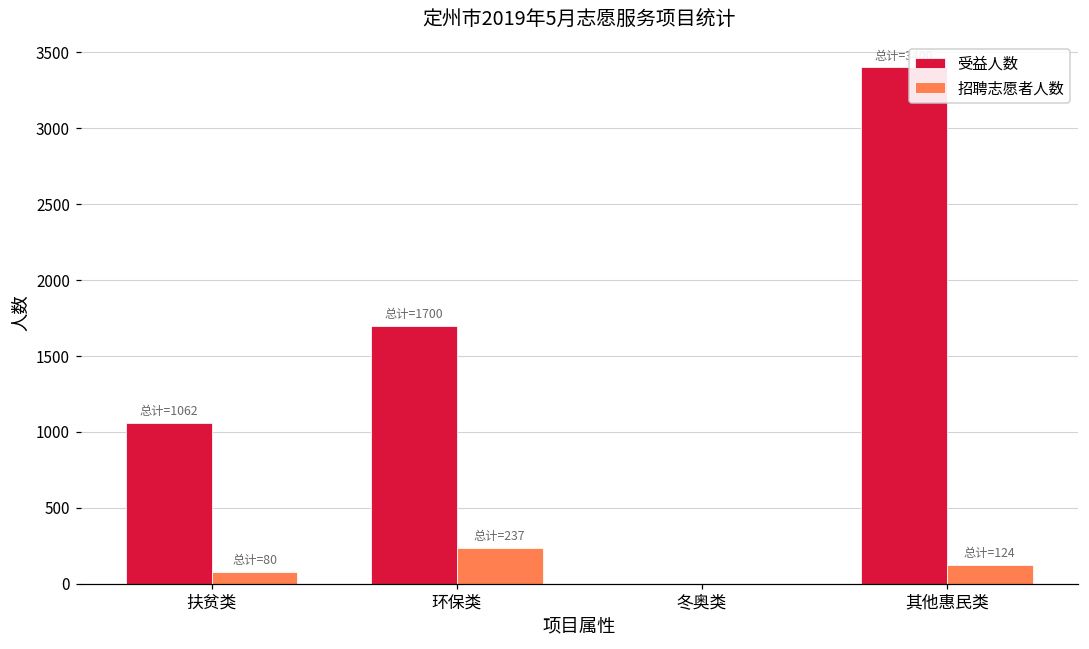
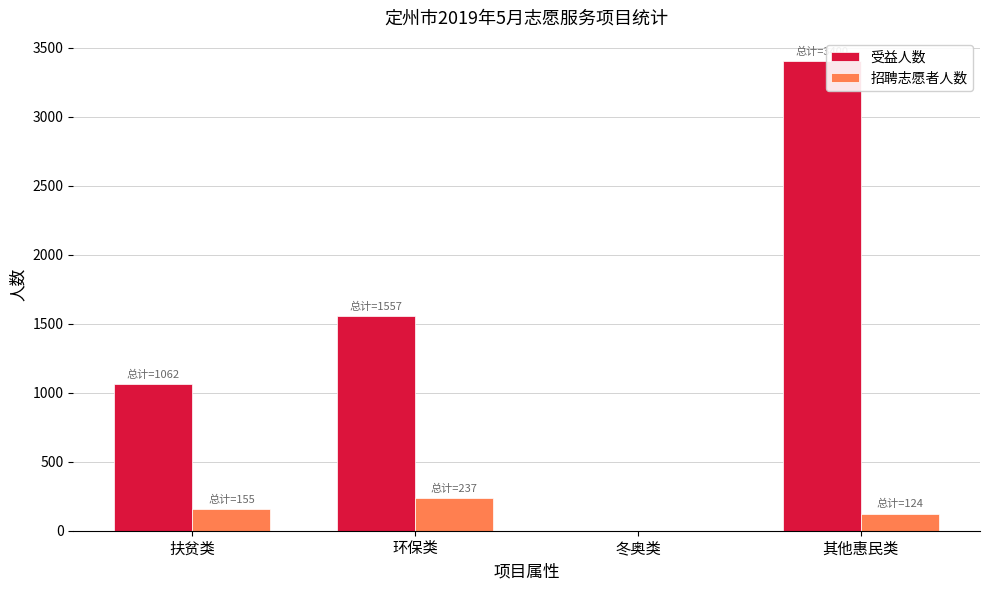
  {
    "受益人数": {
      "扶贫类": 1062,
-     "环保类": 1700
+     "环保类": 1557
    },
    "招聘志愿者人数": {
-     "扶贫类": 80,
+     "扶贫类": 155,
      "环保类": 237,
      "其他惠民类": 124
    }
  }
